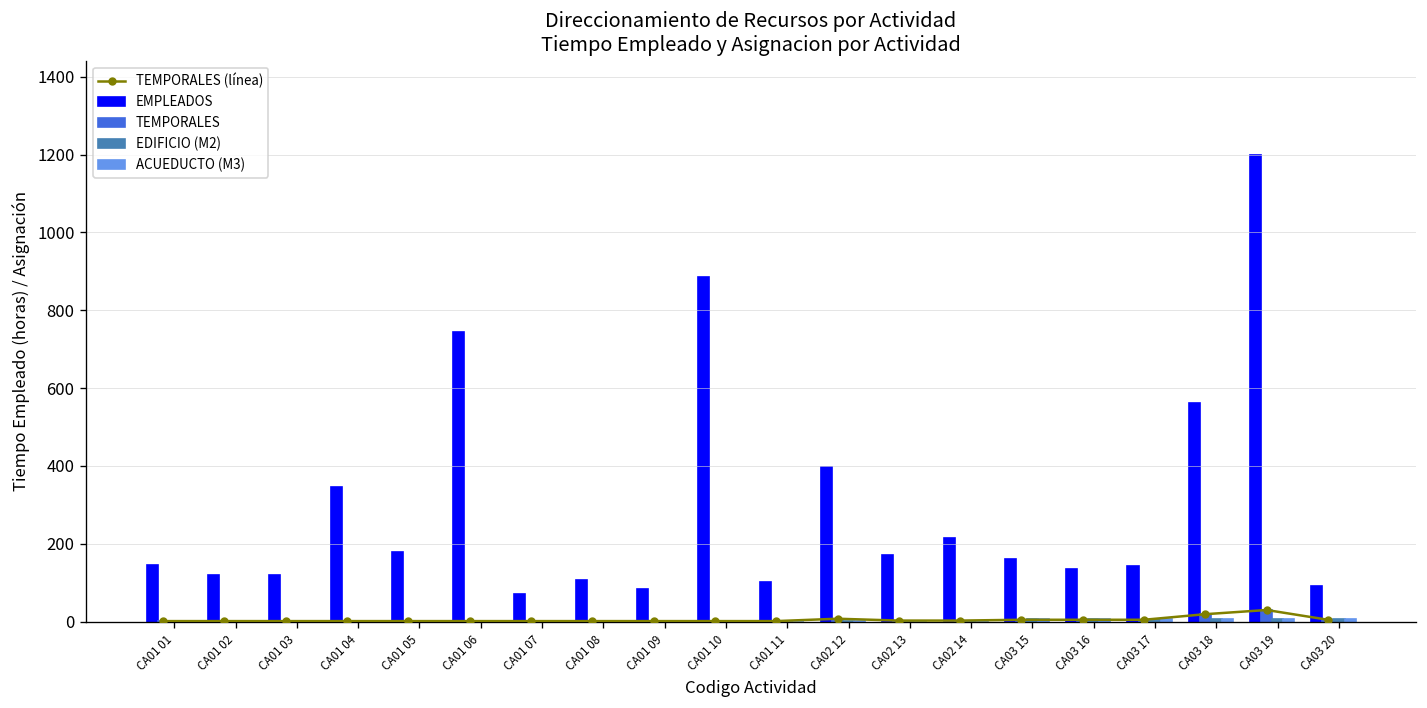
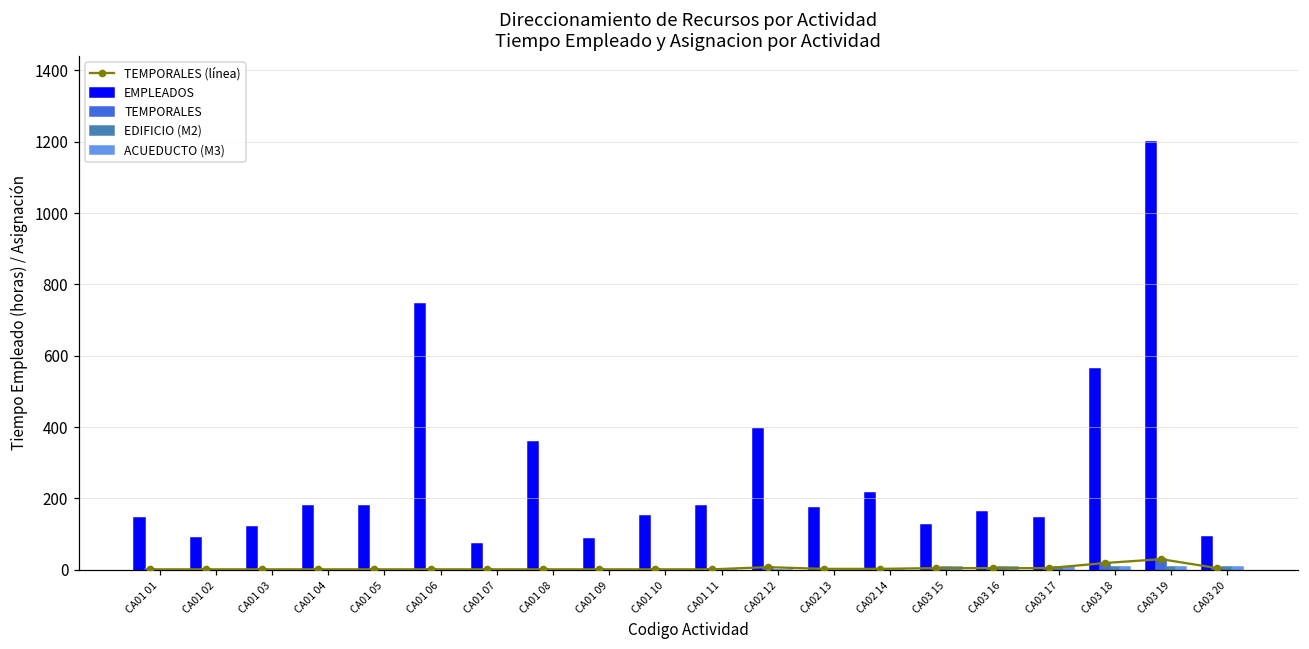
  {
    "EMPLEADOS": {
      "CA01 01": 150,
-     "CA01 02": 120,
+     "CA01 02": 90,
      "CA01 03": 120,
-     "CA01 04": 350,
+     "CA01 04": 180,
      "CA01 05": 180,
      "CA01 06": 750,
      "CA01 07": 70,
-     "CA01 08": 110,
+     "CA01 08": 360,
      "CA01 09": 90,
-     "CA01 10": 890,
-     "CA01 11": 100,
+     "CA01 10": 150,
+     "CA01 11": 180,
      "CA02 12": 400,
      "CA02 13": 170,
      "CA02 14": 220,
-     "CA03 15": 160,
-     "CA03 16": 130,
+     "CA03 15": 130,
+     "CA03 16": 160,
      "CA03 17": 140,
      "CA03 18": 560,
      "CA03 19": 1200,
      "CA03 20": 90
    }
  }
